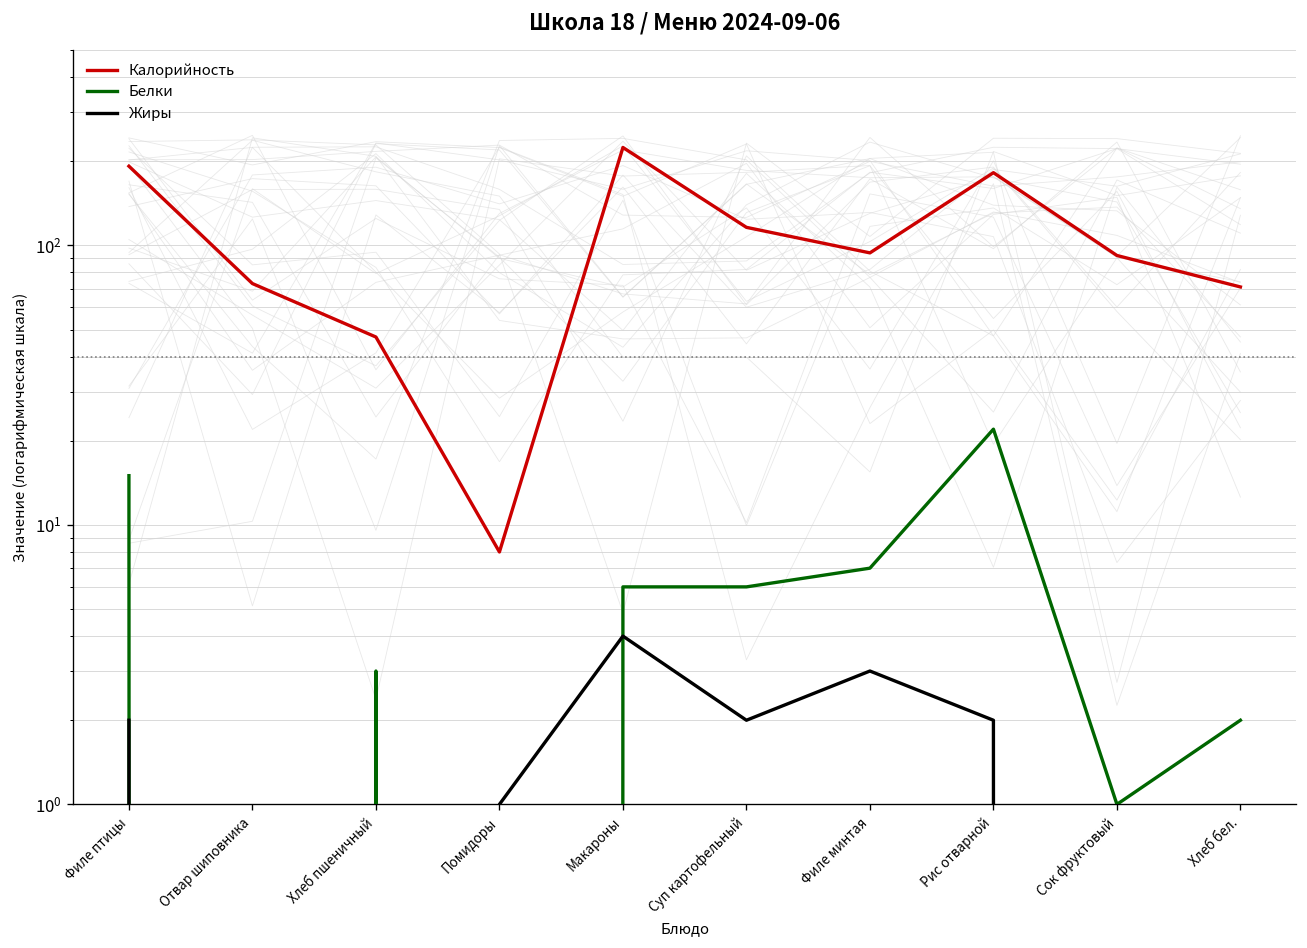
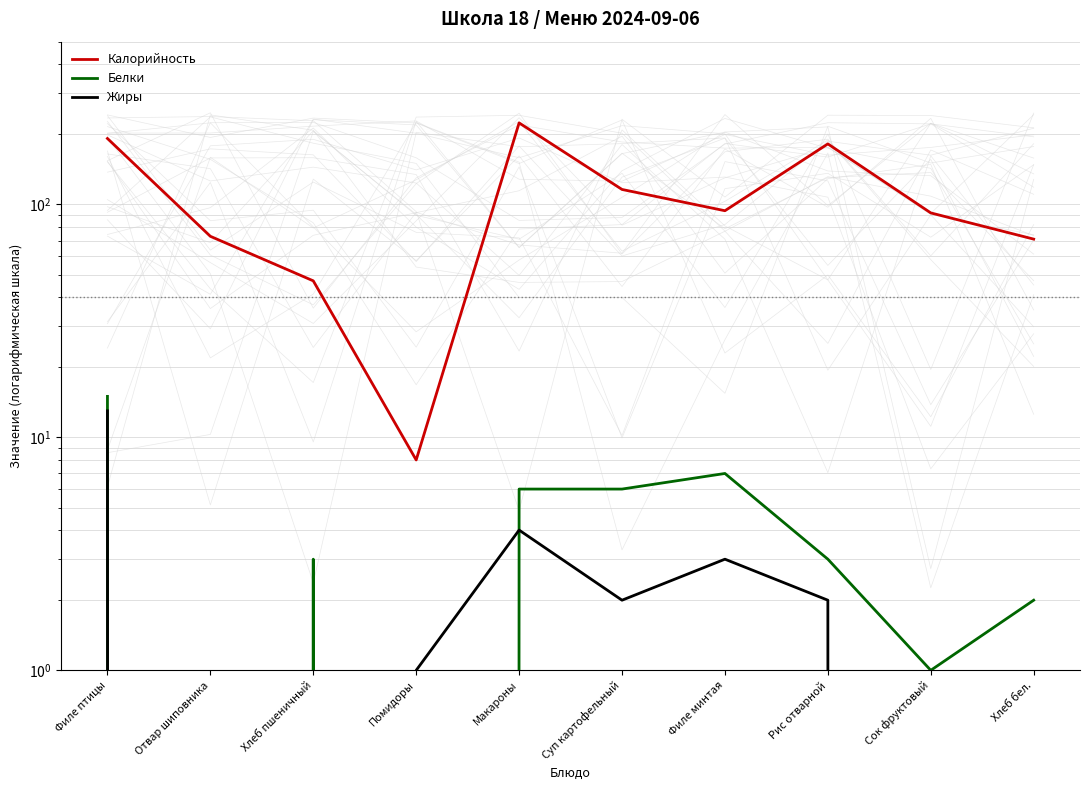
  {
    "Калорийность": {
      "Отвар шиповника": 73,
      "Хлеб пшеничный": 47,
      "Помидоры": 8,
      "Суп картофельный": 120,
      "Филе минтая": 94,
      "Рис отварной": 180
    },
    "Белки": {
      "Филе птицы": 15,
      "Хлеб пшеничный": 3,
      "Макароны": 6,
      "Суп картофельный": 6,
      "Филе минтая": 7,
-     "Рис отварной": 22,
+     "Рис отварной": 3,
      "Сок фруктовый": 1,
      "Хлеб бел.": 2
    },
    "Жиры": {
-     "Филе птицы": 2,
+     "Филе птицы": 13,
      "Помидоры": 1,
      "Макароны": 4,
      "Суп картофельный": 2,
      "Филе минтая": 3,
      "Рис отварной": 2
    }
  }
